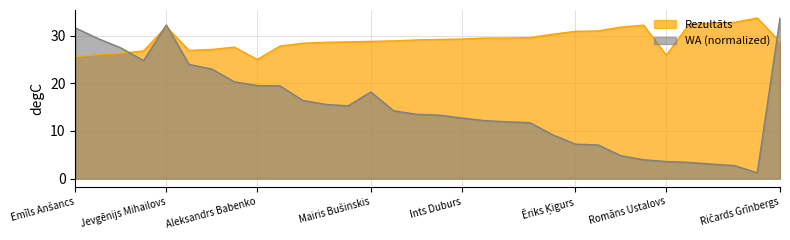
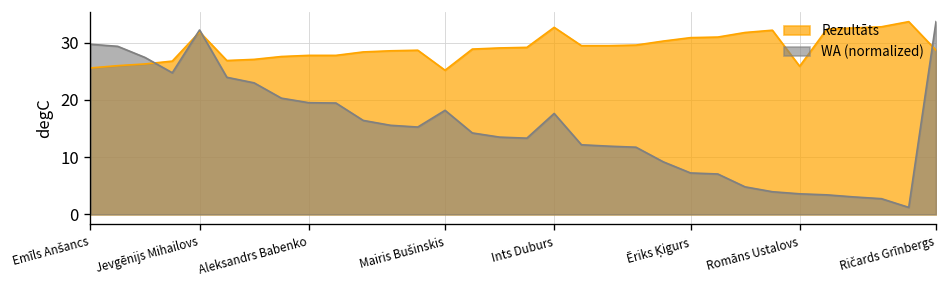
  {
    "Rezultāts": {
      "Emīls Anšancs": 26,
-     "Aleksandrs Babenko": 25,
-     "Mairis Bušinskis": 29,
-     "Ints Duburs": 29,
+     "Aleksandrs Babenko": 28,
+     "Mairis Bušinskis": 25,
+     "Ints Duburs": 33,
      "Ēriks Ķigurs": 31,
      "Romāns Ustalovs": 26,
      "Ričards Grīnbergs": 29
    },
    "WA (normalized)": {
-     "Emīls Anšancs": 32,
+     "Emīls Anšancs": 30,
      "Aleksandrs Babenko": 20,
      "Mairis Bušinskis": 18,
-     "Ints Duburs": 13,
+     "Ints Duburs": 18,
      "Ēriks Ķigurs": 7,
      "Romāns Ustalovs": 4,
      "Ričards Grīnbergs": 34
    }
  }
